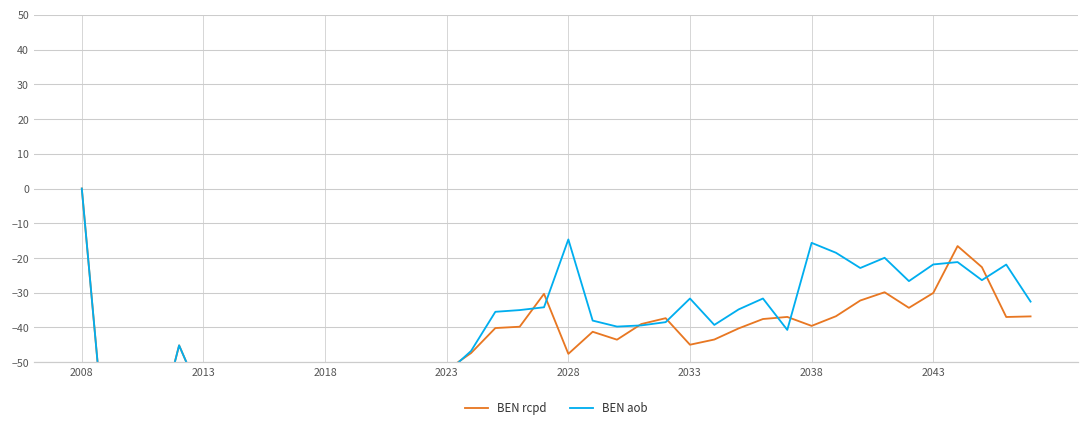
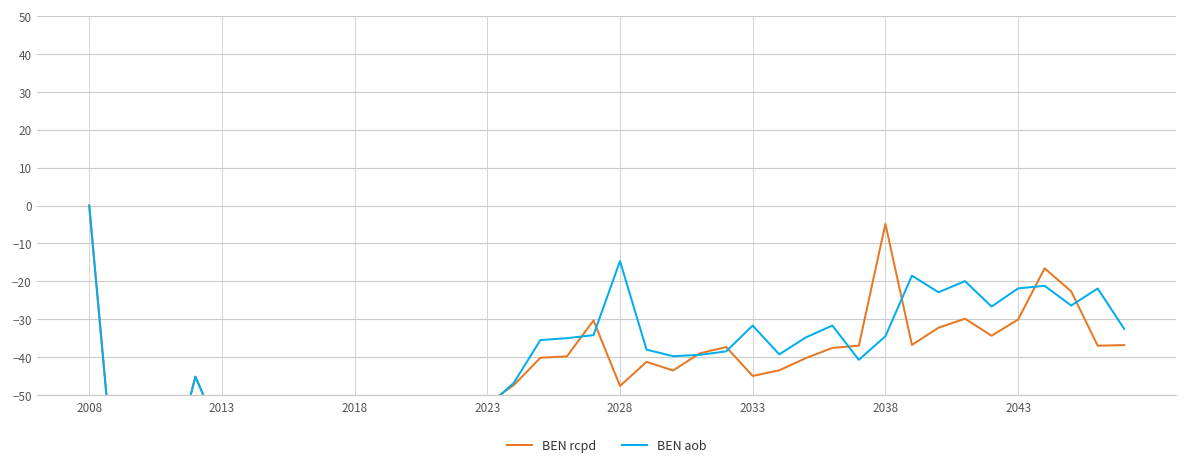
  {
    "BEN rcpd": {
      "2028": -48,
      "2033": -45,
-     "2038": -40,
+     "2038": -5,
      "2043": -30
    },
    "BEN aob": {
      "2028": -15,
      "2033": -32,
-     "2038": -16,
+     "2038": -34,
      "2043": -22
    }
  }
